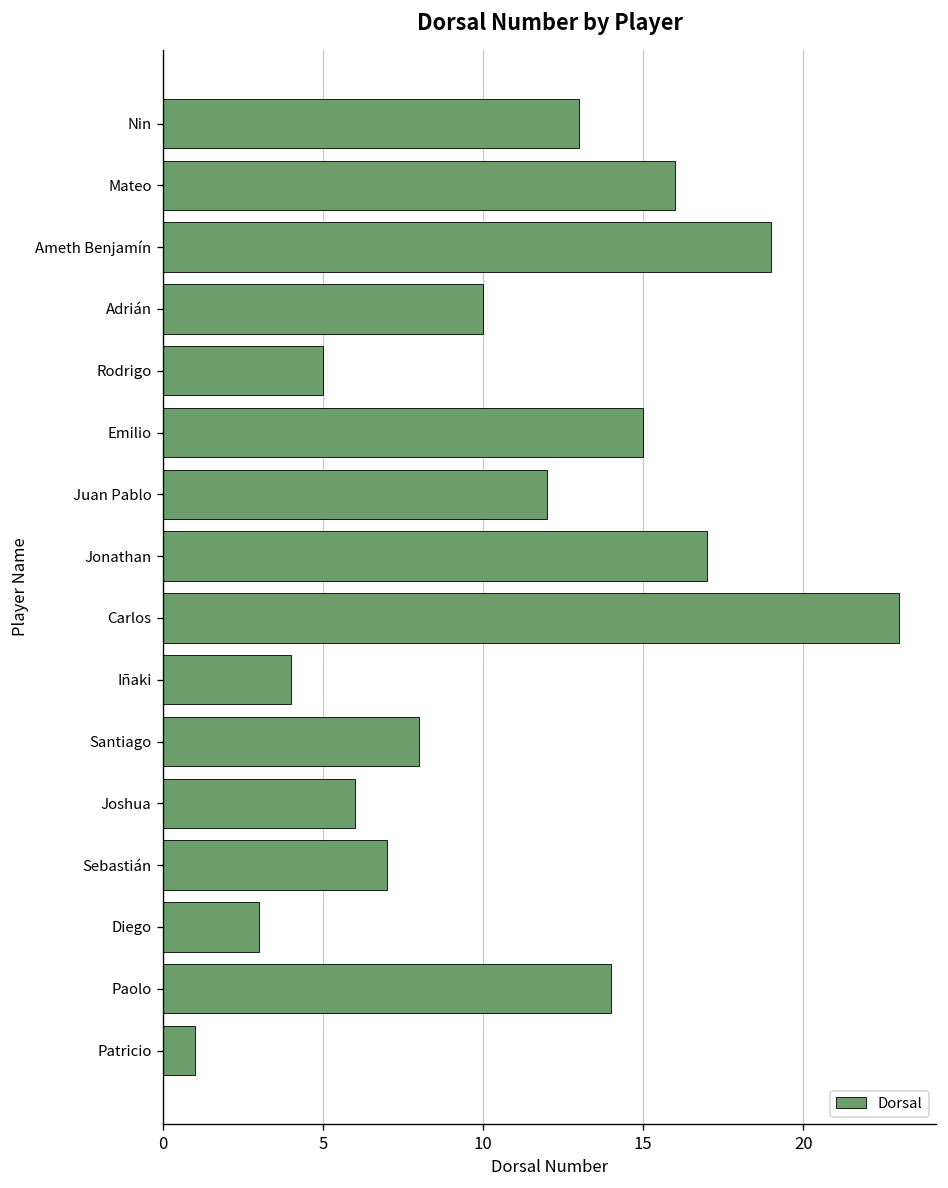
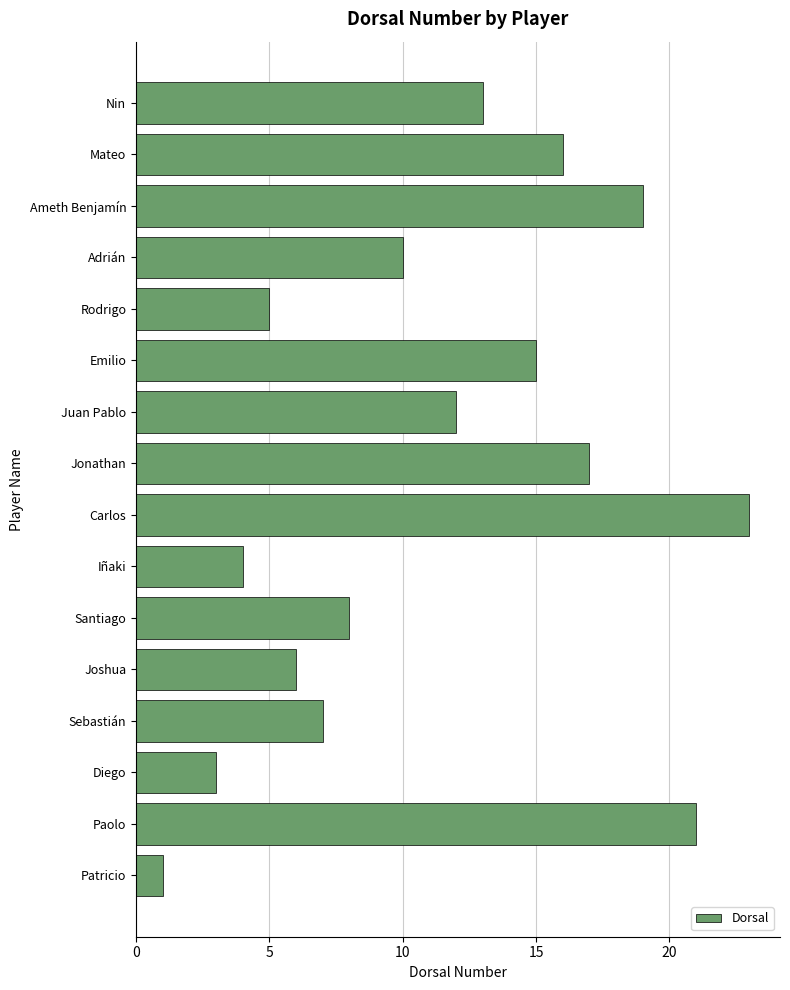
  {
    "Nin": 13,
    "Mateo": 16,
    "Ameth Benjamín": 19,
    "Adrián": 10,
    "Rodrigo": 5,
    "Emilio": 15,
    "Juan Pablo": 12,
    "Jonathan": 17,
    "Carlos": 23,
    "Iñaki": 4,
    "Santiago": 8,
    "Joshua": 6,
    "Sebastián": 7,
    "Diego": 3,
-   "Paolo": 14,
+   "Paolo": 21,
    "Patricio": 1
  }
